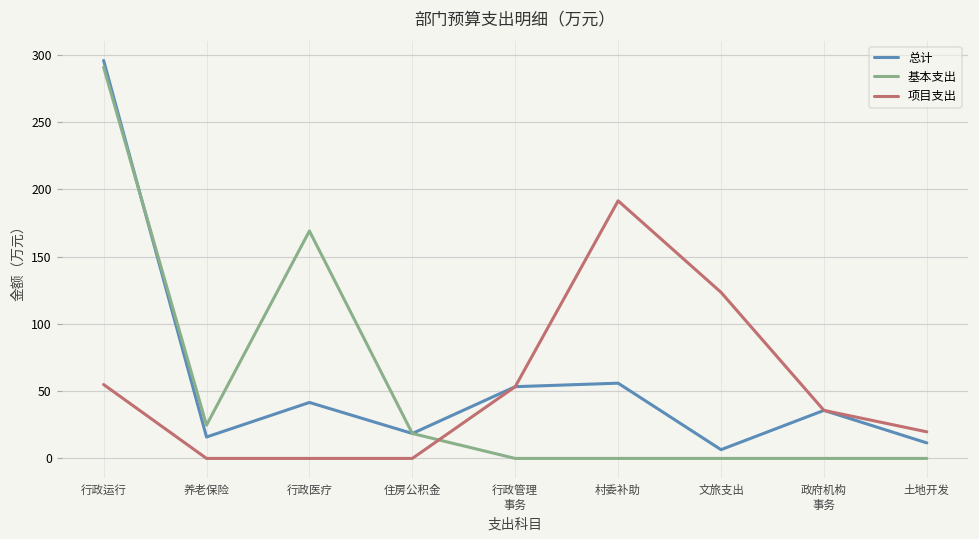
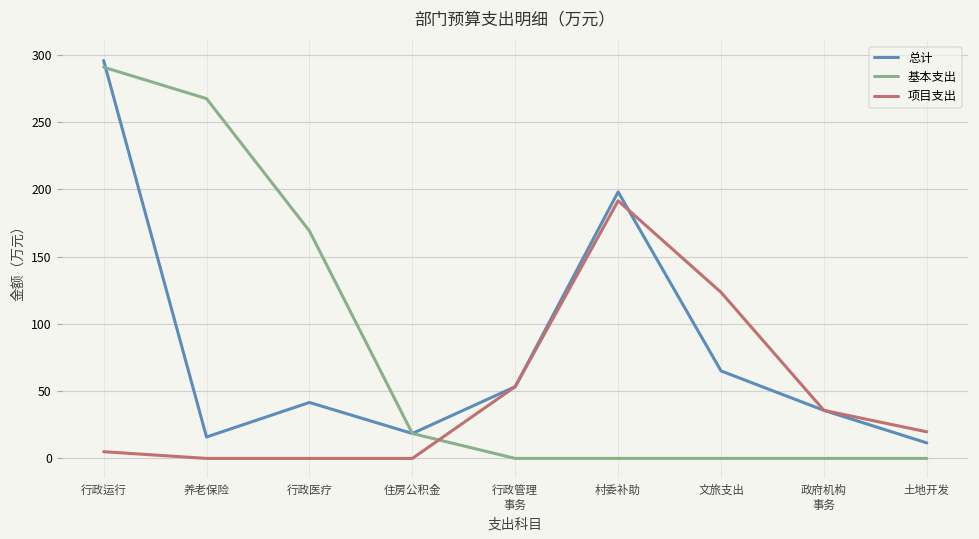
  {
    "总计": {
      "行政运行": 296,
      "养老保险": 16,
      "行政医疗": 42,
-     "村委补助": 56,
-     "文旅支出": 7,
+     "村委补助": 198,
+     "文旅支出": 65,
      "土地开发": 12
    },
    "基本支出": {
      "行政运行": 291,
-     "养老保险": 25,
+     "养老保险": 267,
      "行政医疗": 169,
      "行政管理 事务": 0,
      "村委补助": 0,
      "文旅支出": 0,
      "政府机构 事务": 0,
      "土地开发": 0
    },
    "项目支出": {
-     "行政运行": 55,
+     "行政运行": 5,
      "养老保险": 0,
      "行政医疗": 0,
      "住房公积金": 0,
      "村委补助": 191,
      "文旅支出": 123,
      "土地开发": 20
    }
  }
